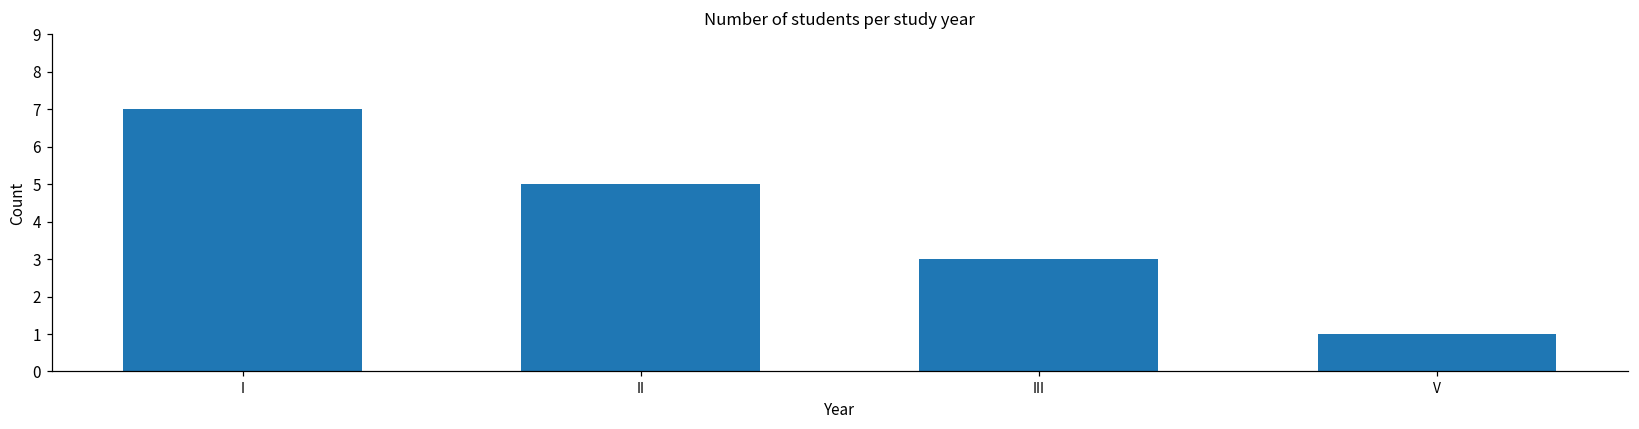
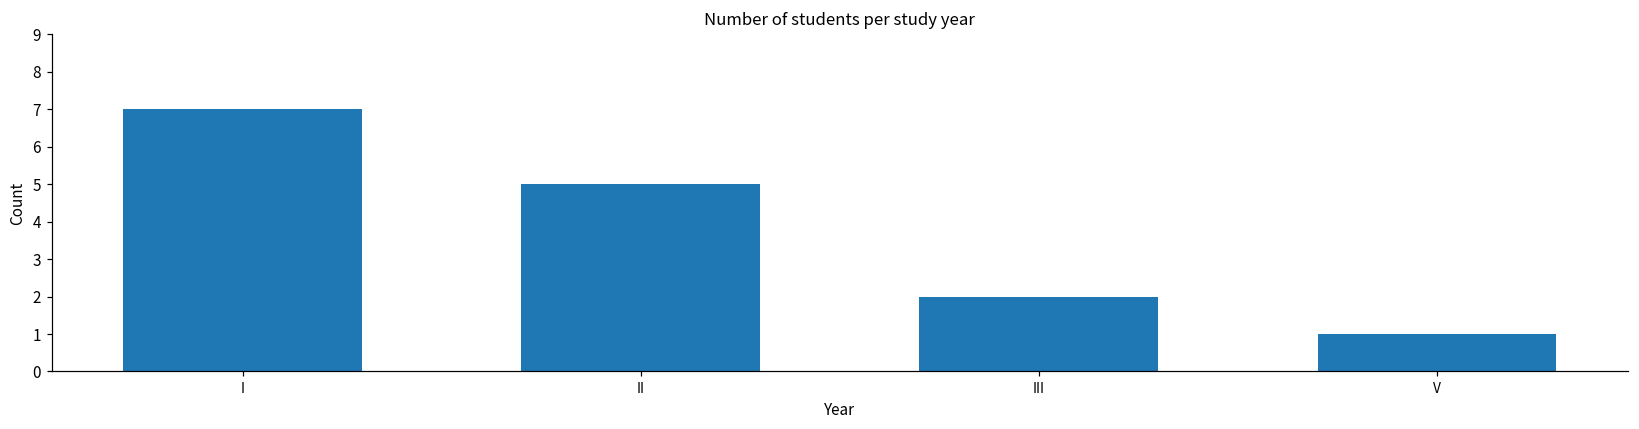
  {
    "I": 7,
    "II": 5,
-   "III": 3,
+   "III": 2,
    "V": 1
  }
